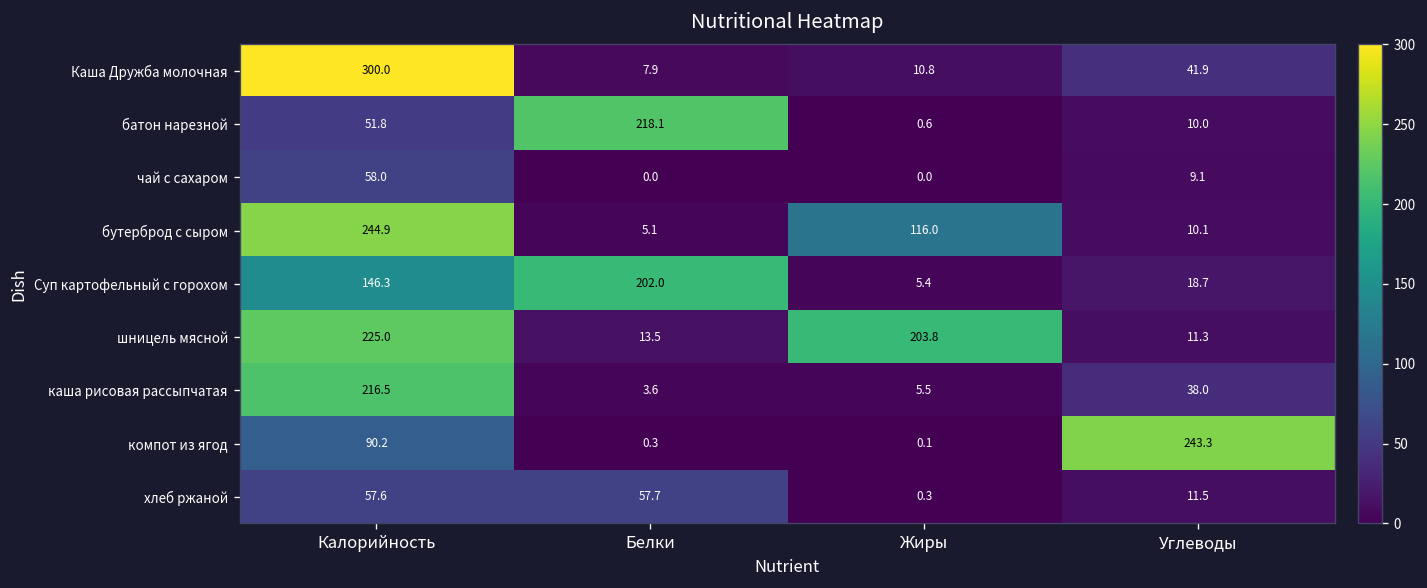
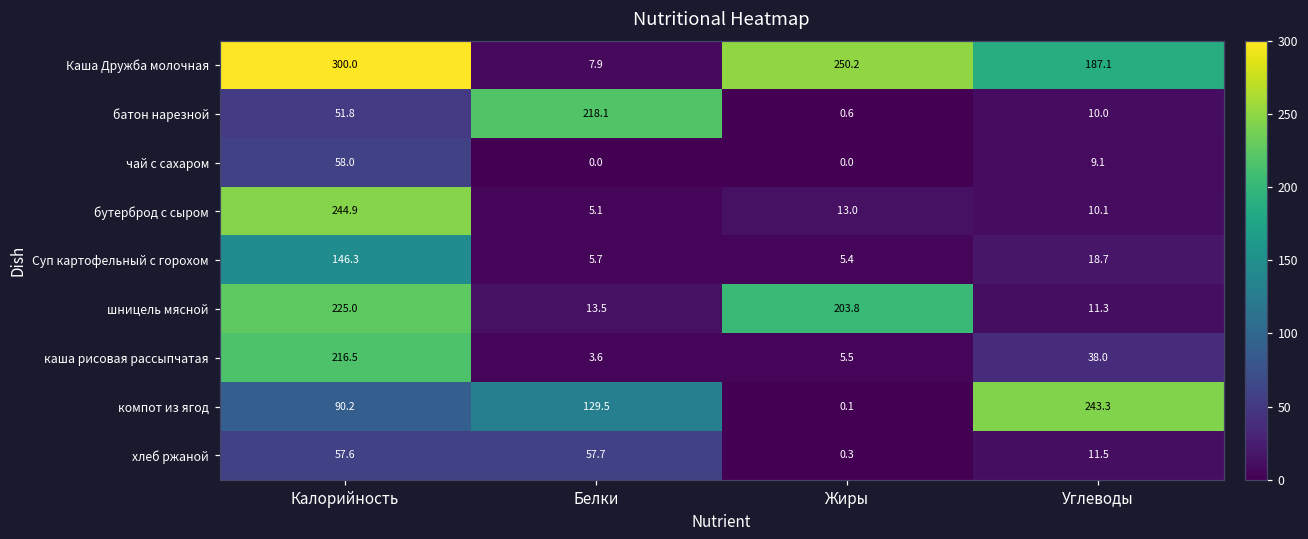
  {
    "Каша Дружба молочная": {
      "Калорийность": 300.0,
      "Белки": 7.9,
-     "Жиры": 10.8,
-     "Углеводы": 41.9
+     "Жиры": 250.2,
+     "Углеводы": 187.1
    },
    "батон нарезной": {
      "Калорийность": 51.8,
      "Белки": 218.1,
      "Жиры": 0.6,
      "Углеводы": 10.0
    },
    "чай с сахаром": {
      "Калорийность": 58.0,
      "Белки": 0.0,
      "Жиры": 0.0,
      "Углеводы": 9.1
    },
    "бутерброд с сыром": {
      "Калорийность": 244.9,
      "Белки": 5.1,
-     "Жиры": 116.0,
+     "Жиры": 13.0,
      "Углеводы": 10.1
    },
    "Суп картофельный с горохом": {
      "Калорийность": 146.3,
-     "Белки": 202.0,
+     "Белки": 5.7,
      "Жиры": 5.4,
      "Углеводы": 18.7
    },
    "шницель мясной": {
      "Калорийность": 225.0,
      "Белки": 13.5,
      "Жиры": 203.8,
      "Углеводы": 11.3
    },
    "каша рисовая рассыпчатая": {
      "Калорийность": 216.5,
      "Белки": 3.6,
      "Жиры": 5.5,
      "Углеводы": 38.0
    },
    "компот из ягод": {
      "Калорийность": 90.2,
-     "Белки": 0.3,
+     "Белки": 129.5,
      "Жиры": 0.1,
      "Углеводы": 243.3
    },
    "хлеб ржаной": {
      "Калорийность": 57.6,
      "Белки": 57.7,
      "Жиры": 0.3,
      "Углеводы": 11.5
    }
  }
